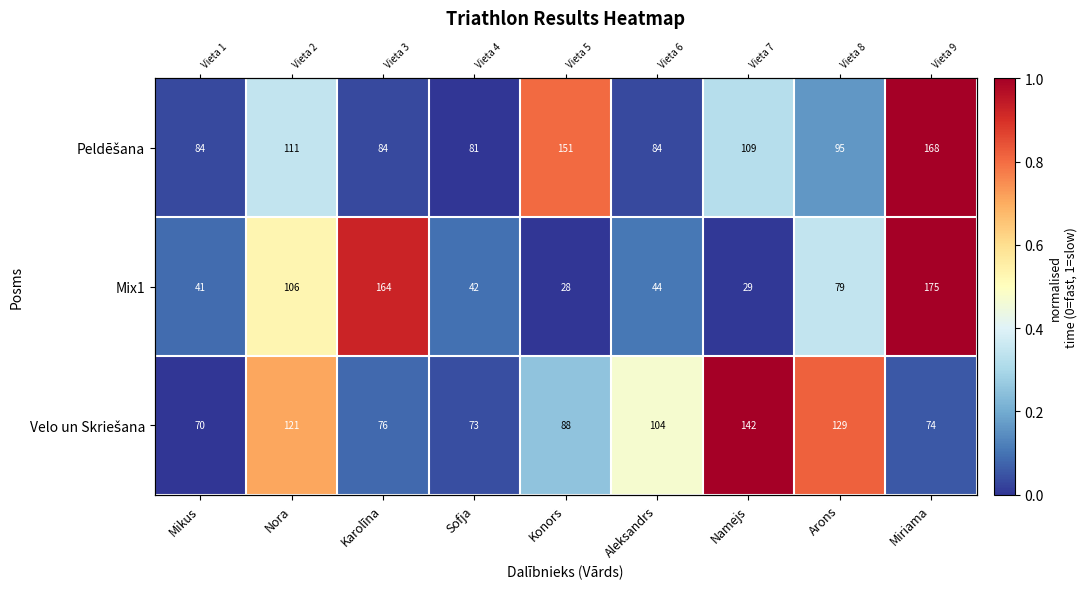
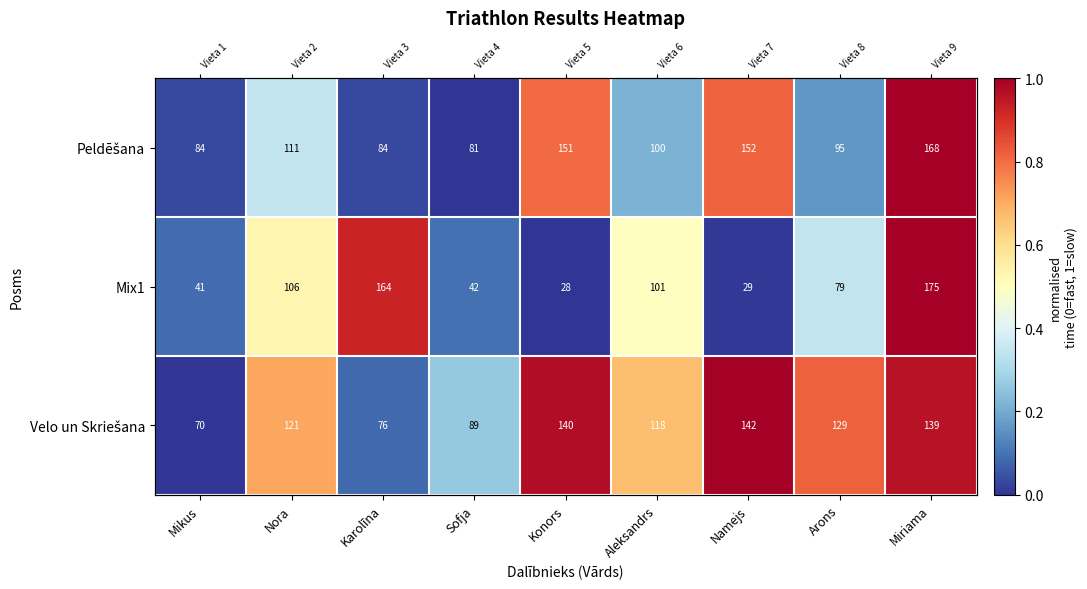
  {
    "Peldēšana": {
      "Mikus": 84,
      "Nora": 111,
      "Karolīna": 84,
      "Sofja": 81,
      "Konors": 151,
-     "Aleksandrs": 84,
-     "Namejs": 109,
+     "Aleksandrs": 100,
+     "Namejs": 152,
      "Arons": 95,
      "Miriama": 168
    },
    "Mix1": {
      "Mikus": 41,
      "Nora": 106,
      "Karolīna": 164,
      "Sofja": 42,
      "Konors": 28,
-     "Aleksandrs": 44,
+     "Aleksandrs": 101,
      "Namejs": 29,
      "Arons": 79,
      "Miriama": 175
    },
    "Velo un Skriešana": {
      "Mikus": 70,
      "Nora": 121,
      "Karolīna": 76,
-     "Sofja": 73,
-     "Konors": 88,
-     "Aleksandrs": 104,
+     "Sofja": 89,
+     "Konors": 140,
+     "Aleksandrs": 118,
      "Namejs": 142,
      "Arons": 129,
-     "Miriama": 74
+     "Miriama": 139
    }
  }
